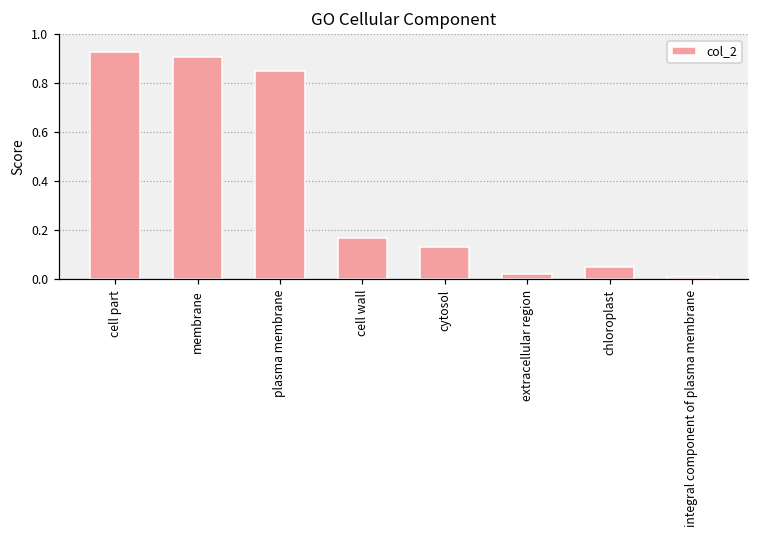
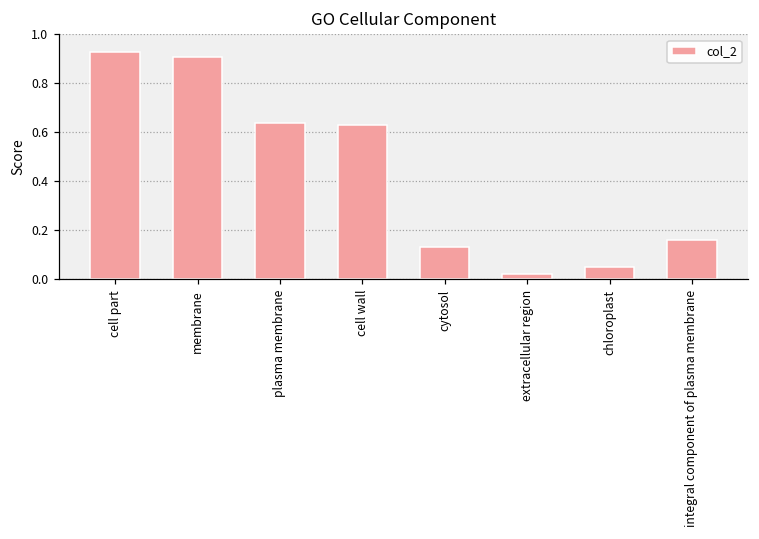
  {
    "cell part": 0.93,
    "membrane": 0.91,
-   "plasma membrane": 0.85,
-   "cell wall": 0.17,
+   "plasma membrane": 0.64,
+   "cell wall": 0.63,
    "cytosol": 0.13,
    "extracellular region": 0.02,
    "chloroplast": 0.05,
-   "integral component of plasma membrane": 0.01
+   "integral component of plasma membrane": 0.16
  }
